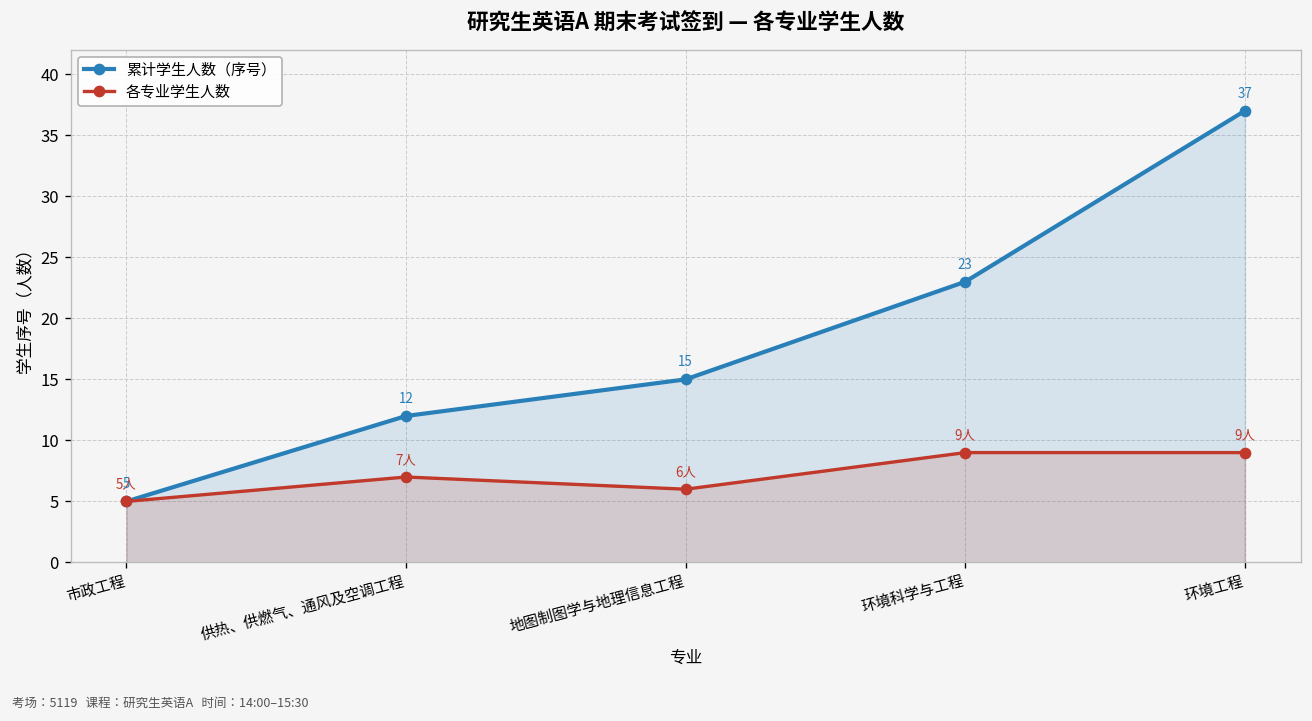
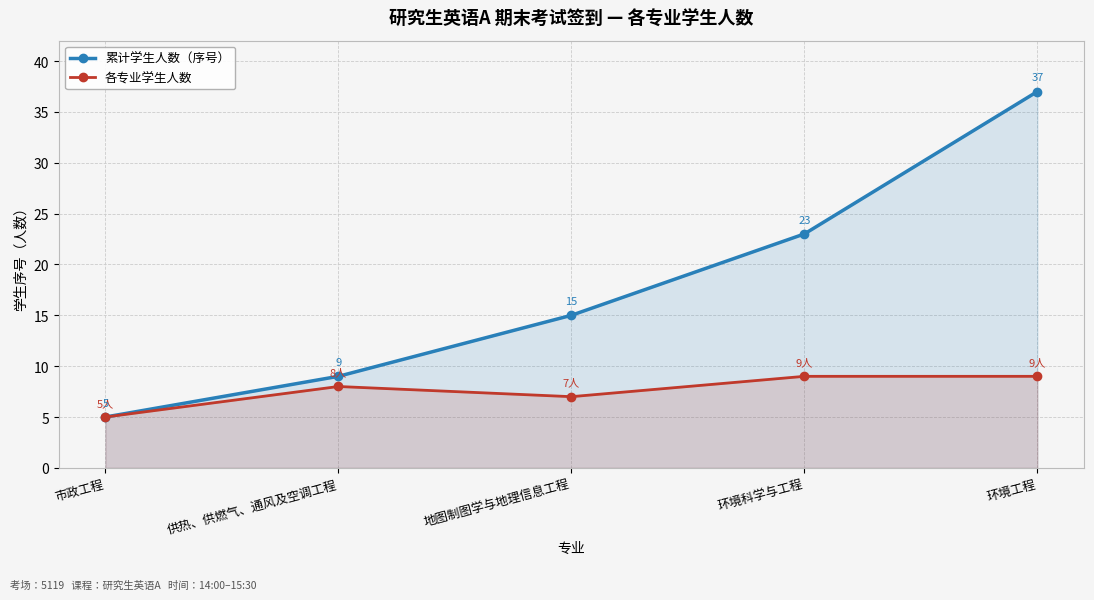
  {
    "累计学生人数（序号）": {
-     "供热、供燃气、通风及空调工程": "12",
+     "供热、供燃气、通风及空调工程": "9",
      "地图制图学与地理信息工程": "15",
      "环境科学与工程": "23",
      "环境工程": "37"
    },
    "各专业学生人数": {
-     "供热、供燃气、通风及空调工程": "7人",
-     "地图制图学与地理信息工程": "6人",
+     "供热、供燃气、通风及空调工程": "8人",
+     "地图制图学与地理信息工程": "7人",
      "环境科学与工程": "9人",
      "环境工程": "9人"
    }
  }
